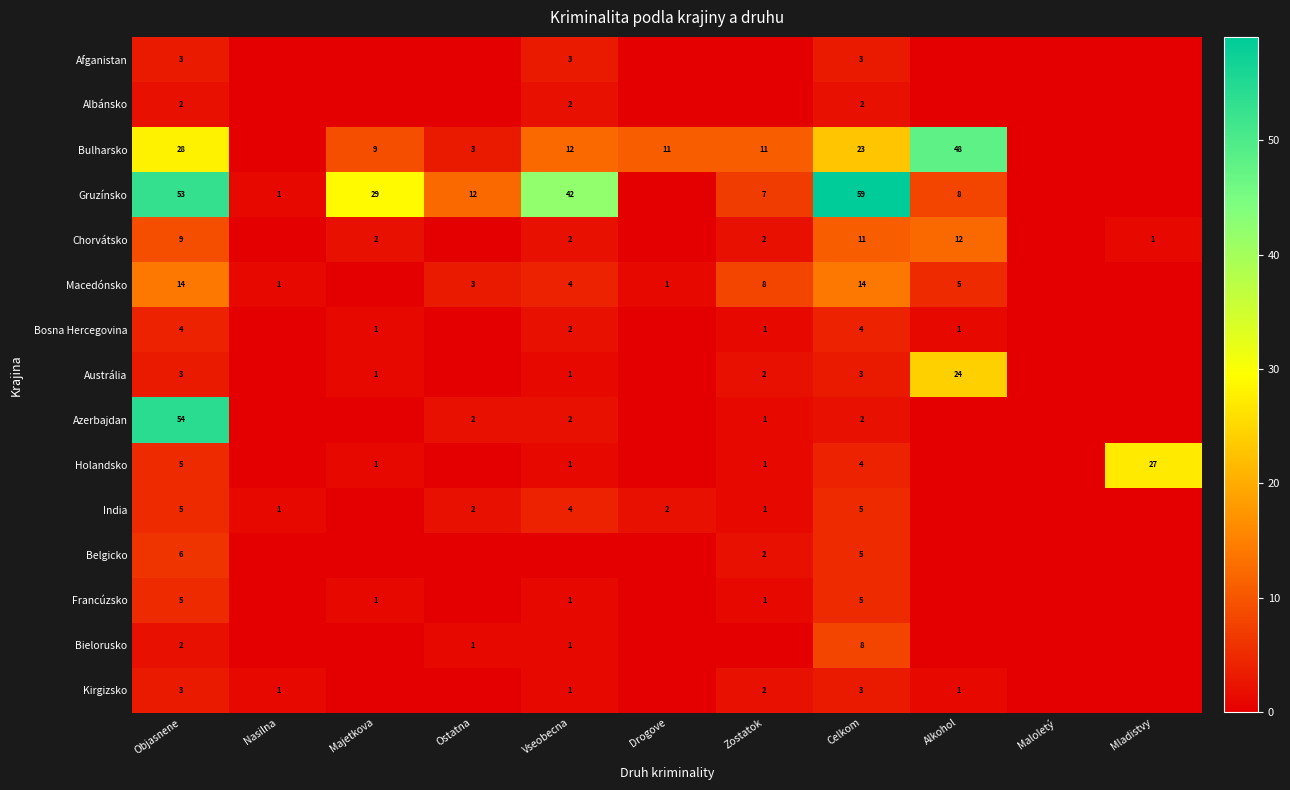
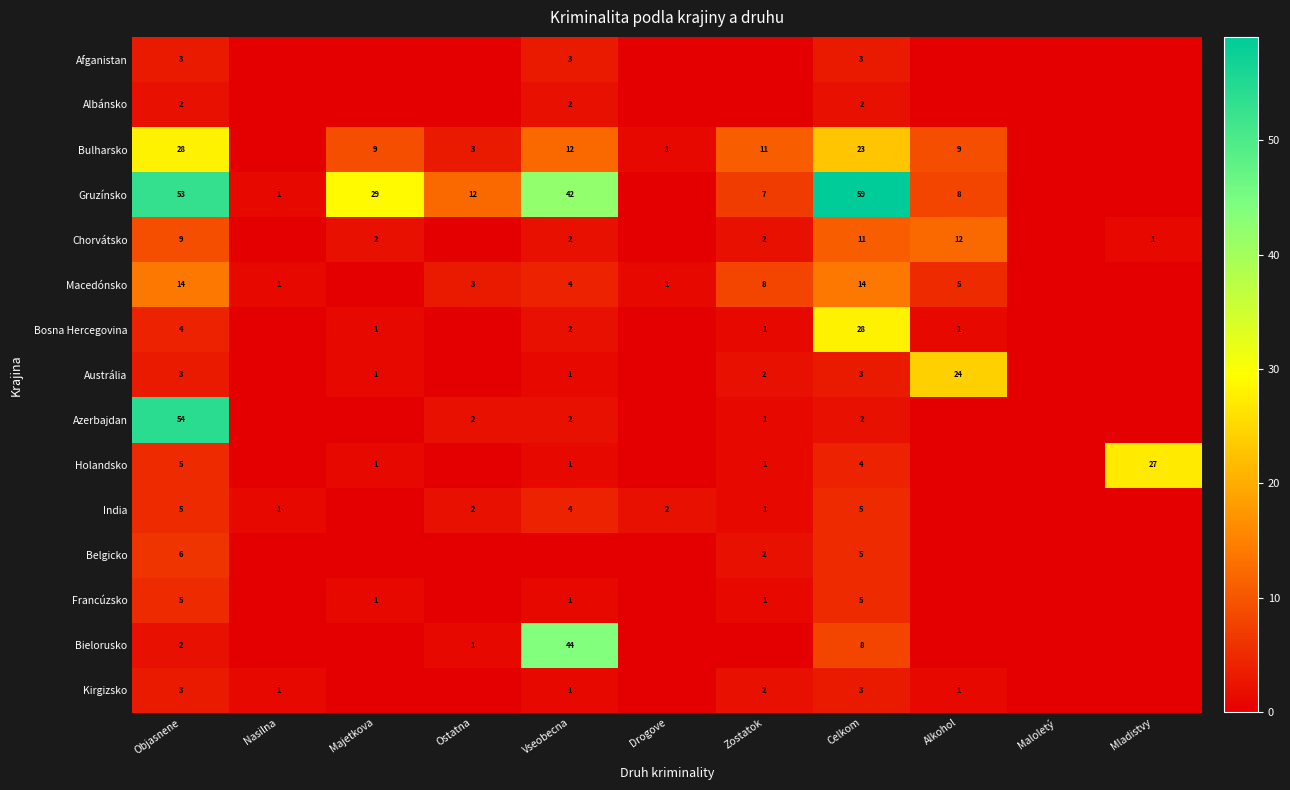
  {
    "Afganistan": {
      "Objasnene": 3,
      "Vseobecna": 3,
      "Celkom": 3
    },
    "Albánsko": {
      "Objasnene": 2,
      "Vseobecna": 2,
      "Celkom": 2
    },
    "Bulharsko": {
      "Objasnene": 28,
      "Majetkova": 9,
      "Ostatna": 3,
      "Vseobecna": 12,
-     "Drogove": 11,
+     "Drogove": 1,
      "Zostatok": 11,
      "Celkom": 23,
-     "Alkohol": 48
+     "Alkohol": 9
    },
    "Gruzínsko": {
      "Objasnene": 53,
      "Nasilna": 1,
      "Majetkova": 29,
      "Ostatna": 12,
      "Vseobecna": 42,
      "Zostatok": 7,
      "Celkom": 59,
      "Alkohol": 8
    },
    "Chorvátsko": {
      "Objasnene": 9,
      "Majetkova": 2,
      "Vseobecna": 2,
      "Zostatok": 2,
      "Celkom": 11,
      "Alkohol": 12,
      "Mladistvy": 1
    },
    "Macedónsko": {
      "Objasnene": 14,
      "Nasilna": 1,
      "Ostatna": 3,
      "Vseobecna": 4,
      "Drogove": 1,
      "Zostatok": 8,
      "Celkom": 14,
      "Alkohol": 5
    },
    "Bosna Hercegovina": {
      "Objasnene": 4,
      "Majetkova": 1,
      "Vseobecna": 2,
      "Zostatok": 1,
-     "Celkom": 4,
+     "Celkom": 28,
      "Alkohol": 1
    },
    "Austrália": {
      "Objasnene": 3,
      "Majetkova": 1,
      "Vseobecna": 1,
      "Zostatok": 2,
      "Celkom": 3,
      "Alkohol": 24
    },
    "Azerbajdan": {
      "Objasnene": 54,
      "Ostatna": 2,
      "Vseobecna": 2,
      "Zostatok": 1,
      "Celkom": 2
    },
    "Holandsko": {
      "Objasnene": 5,
      "Majetkova": 1,
      "Vseobecna": 1,
      "Zostatok": 1,
      "Celkom": 4,
      "Mladistvy": 27
    },
    "India": {
      "Objasnene": 5,
      "Nasilna": 1,
      "Ostatna": 2,
      "Vseobecna": 4,
      "Drogove": 2,
      "Zostatok": 1,
      "Celkom": 5
    },
    "Belgicko": {
      "Objasnene": 6,
      "Zostatok": 2,
      "Celkom": 5
    },
    "Francúzsko": {
      "Objasnene": 5,
      "Majetkova": 1,
      "Vseobecna": 1,
      "Zostatok": 1,
      "Celkom": 5
    },
    "Bielorusko": {
      "Objasnene": 2,
      "Ostatna": 1,
-     "Vseobecna": 1,
+     "Vseobecna": 44,
      "Celkom": 8
    },
    "Kirgizsko": {
      "Objasnene": 3,
      "Nasilna": 1,
      "Vseobecna": 1,
      "Zostatok": 2,
      "Celkom": 3,
      "Alkohol": 1
    }
  }
